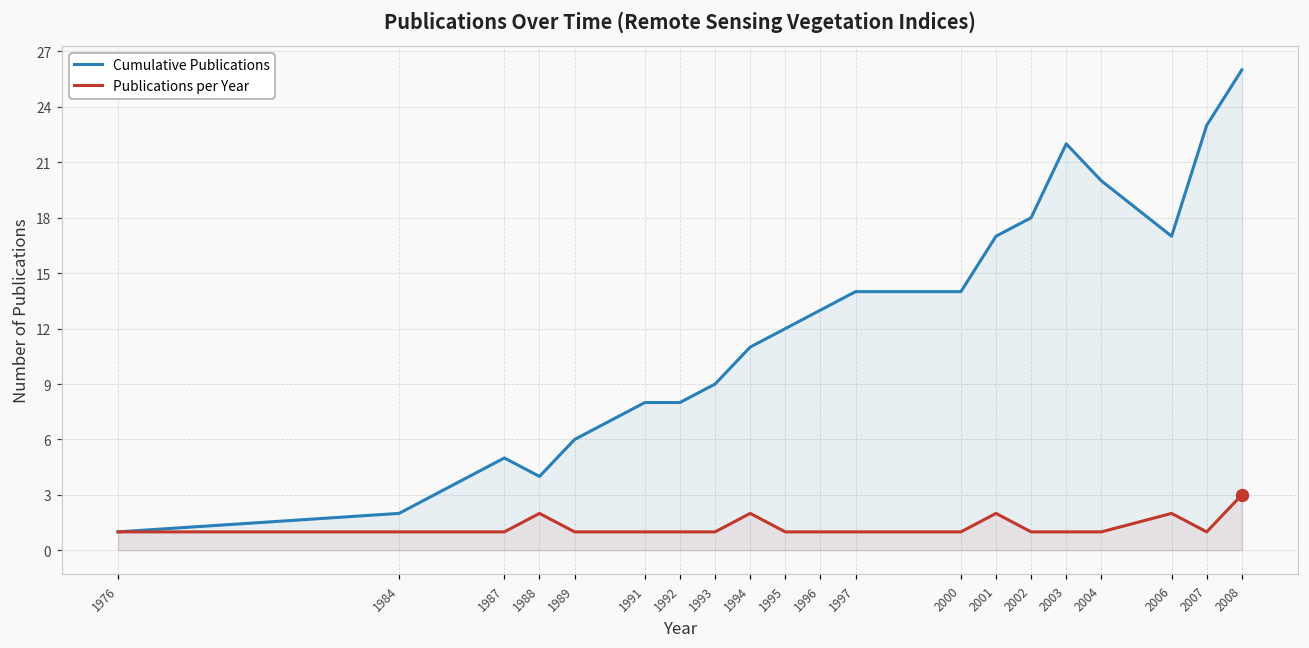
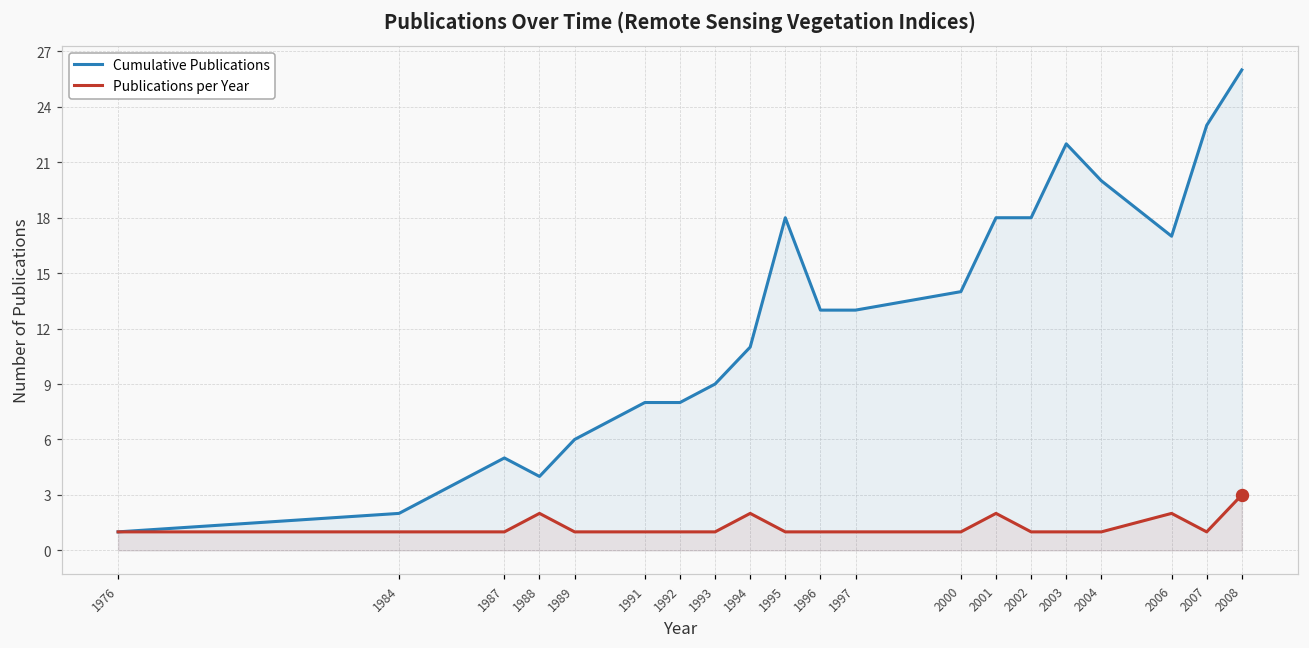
  {
    "Cumulative Publications": {
      "1984": 2,
      "1987": 5,
      "1988": 4,
      "1989": 6,
      "1991": 8,
      "1992": 8,
      "1993": 9,
      "1994": 11,
-     "1995": 12,
+     "1995": 18,
      "1996": 13,
-     "1997": 14,
+     "1997": 13,
      "2000": 14,
-     "2001": 17,
+     "2001": 18,
      "2002": 18,
      "2003": 22,
      "2004": 20,
      "2006": 17,
      "2007": 23,
      "2008": 26
    }
  }
